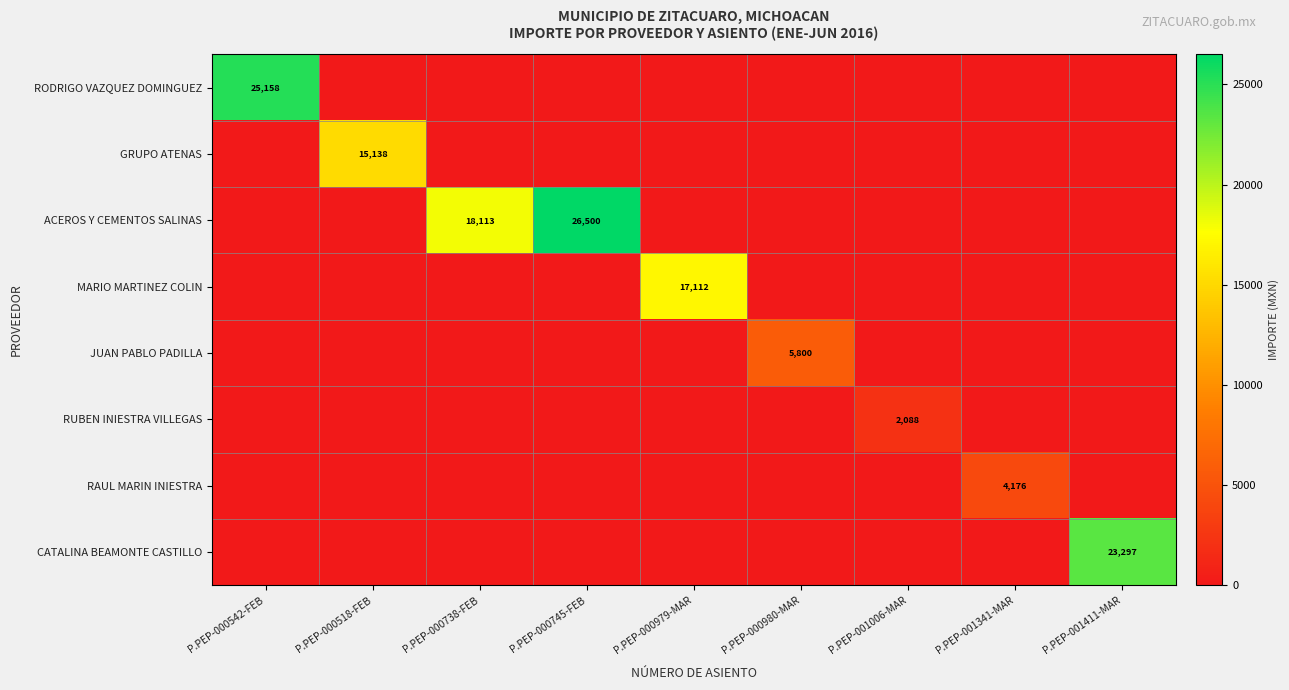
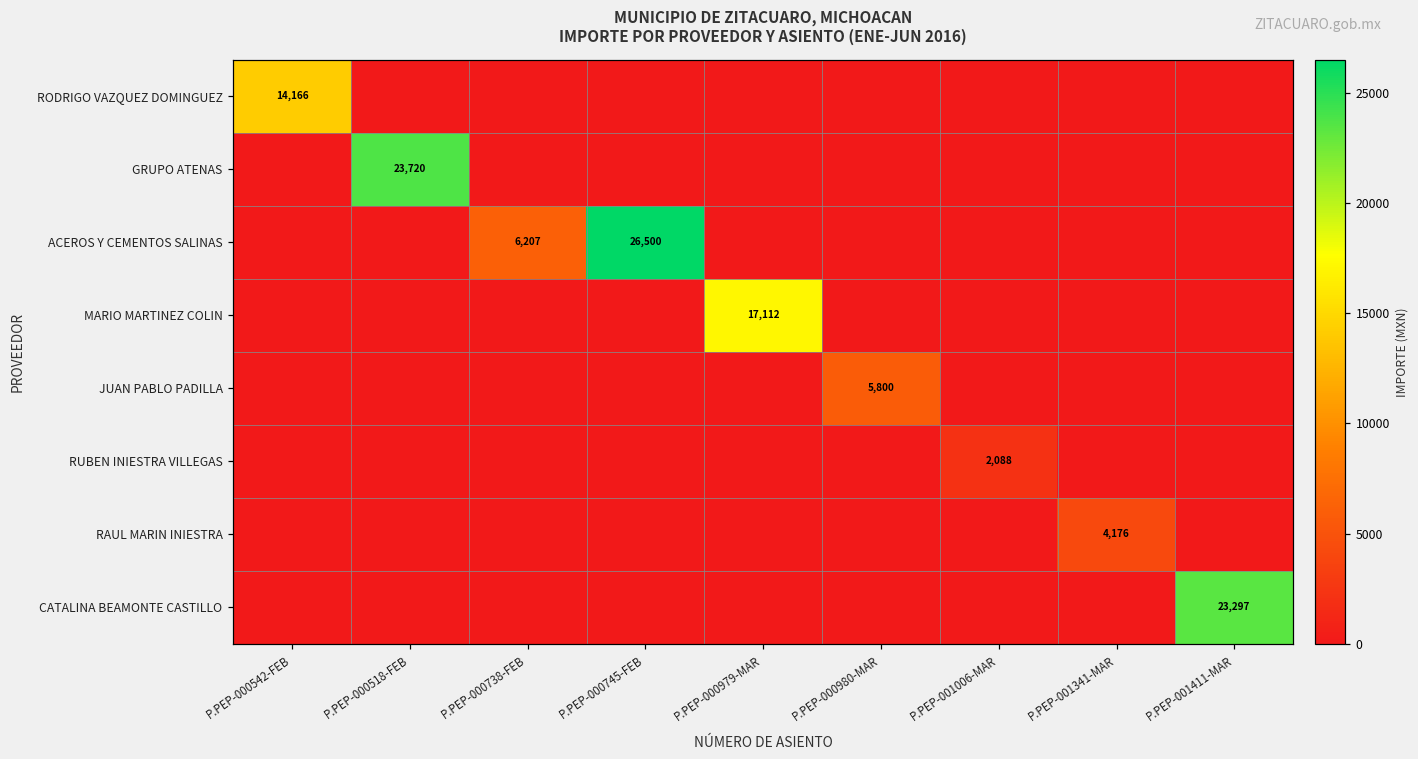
  {
    "RODRIGO VAZQUEZ DOMINGUEZ": {
-     "P.PEP-000542-FEB": "25,158"
+     "P.PEP-000542-FEB": "14,166"
    },
    "GRUPO ATENAS": {
-     "P.PEP-000518-FEB": "15,138"
+     "P.PEP-000518-FEB": "23,720"
    },
    "ACEROS Y CEMENTOS SALINAS": {
-     "P.PEP-000738-FEB": "18,113",
+     "P.PEP-000738-FEB": "6,207",
      "P.PEP-000745-FEB": "26,500"
    },
    "MARIO MARTINEZ COLIN": {
      "P.PEP-000979-MAR": "17,112"
    },
    "JUAN PABLO PADILLA": {
      "P.PEP-000980-MAR": "5,800"
    },
    "RUBEN INIESTRA VILLEGAS": {
      "P.PEP-001006-MAR": "2,088"
    },
    "RAUL MARIN INIESTRA": {
      "P.PEP-001341-MAR": "4,176"
    },
    "CATALINA BEAMONTE CASTILLO": {
      "P.PEP-001411-MAR": "23,297"
    }
  }
